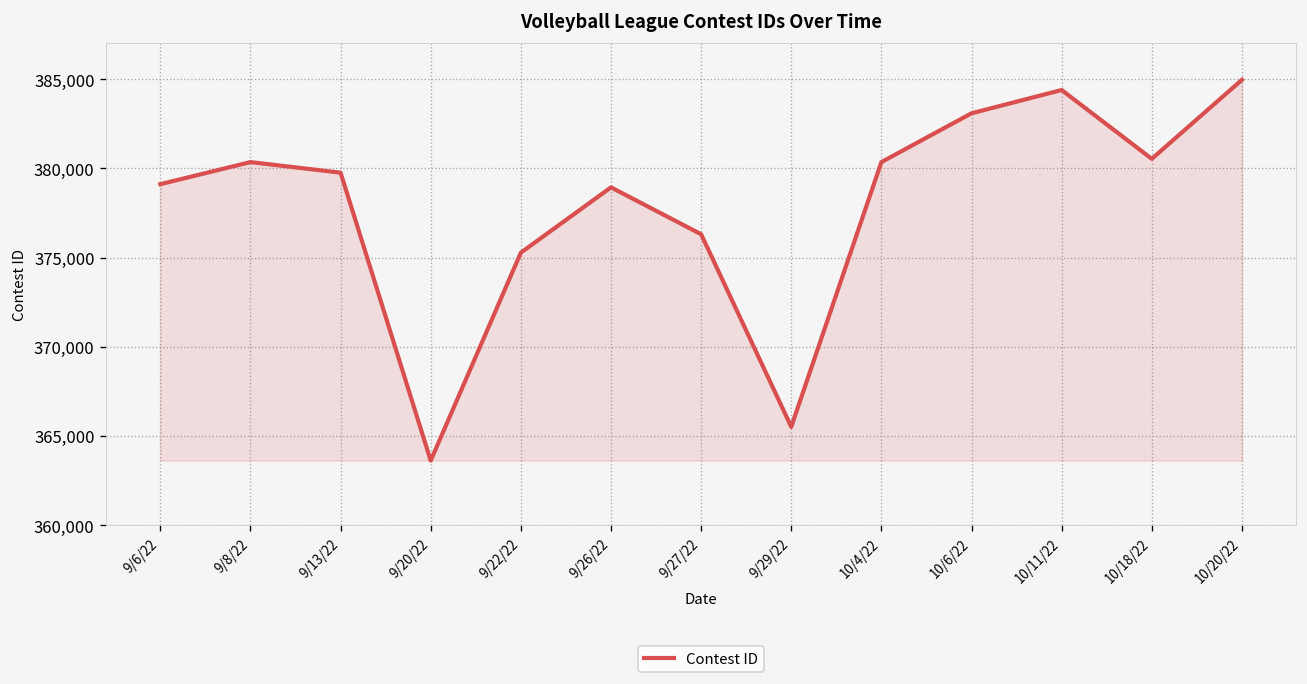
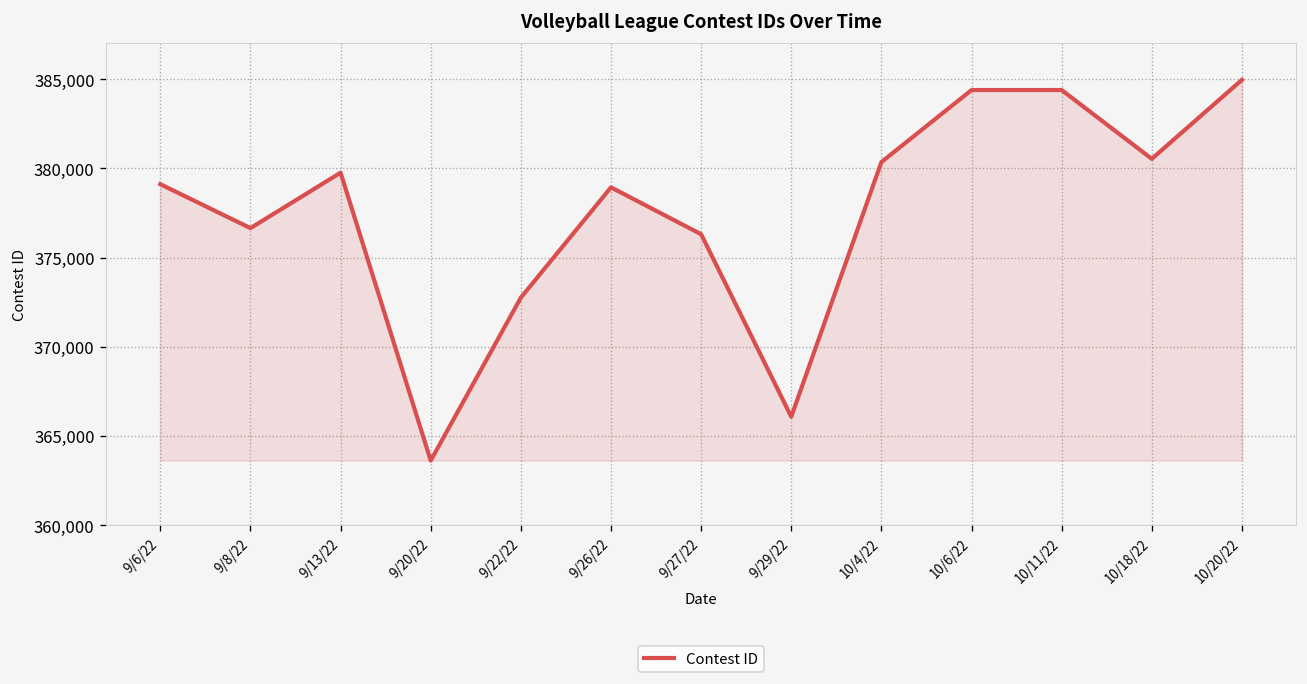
  {
    "9/6/22": "379,100",
-   "9/8/22": "380,400",
+   "9/8/22": "376,700",
    "9/13/22": "379,800",
    "9/20/22": "363,600",
-   "9/22/22": "375,300",
+   "9/22/22": "372,800",
    "9/26/22": "378,900",
    "9/27/22": "376,300",
-   "9/29/22": "365,500",
+   "9/29/22": "366,100",
    "10/4/22": "380,400",
-   "10/6/22": "383,100",
+   "10/6/22": "384,400",
    "10/11/22": "384,400",
    "10/18/22": "380,500",
    "10/20/22": "385,000"
  }
